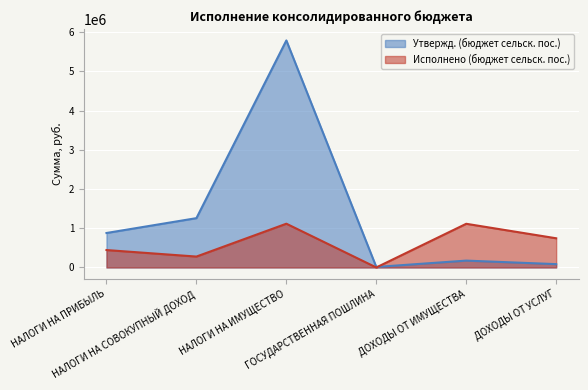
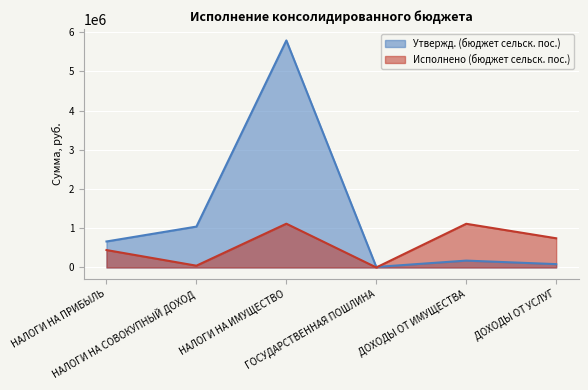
  {
    "Утвержд. (бюджет сельск. пос.)": {
-     "НАЛОГИ НА ПРИБЫЛЬ": 900000,
-     "НАЛОГИ НА СОВОКУПНЫЙ ДОХОД": 1300000,
+     "НАЛОГИ НА ПРИБЫЛЬ": 700000,
+     "НАЛОГИ НА СОВОКУПНЫЙ ДОХОД": 1000000,
      "НАЛОГИ НА ИМУЩЕСТВО": 5800000,
      "ДОХОДЫ ОТ ИМУЩЕСТВА": 200000,
      "ДОХОДЫ ОТ УСЛУГ": 100000
    },
    "Исполнено (бюджет сельск. пос.)": {
      "НАЛОГИ НА ПРИБЫЛЬ": 400000,
-     "НАЛОГИ НА СОВОКУПНЫЙ ДОХОД": 300000,
+     "НАЛОГИ НА СОВОКУПНЫЙ ДОХОД": 0,
      "НАЛОГИ НА ИМУЩЕСТВО": 1100000,
      "ДОХОДЫ ОТ ИМУЩЕСТВА": 1100000,
      "ДОХОДЫ ОТ УСЛУГ": 700000
    }
  }
